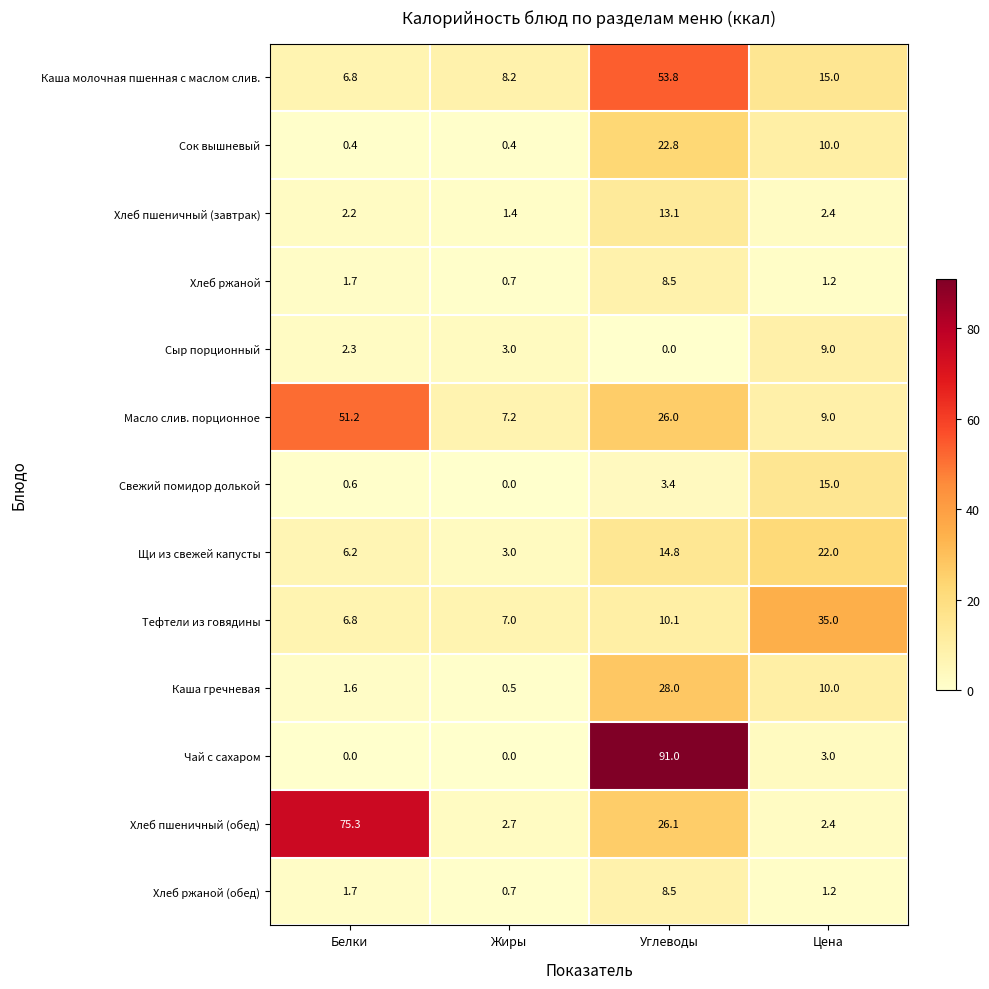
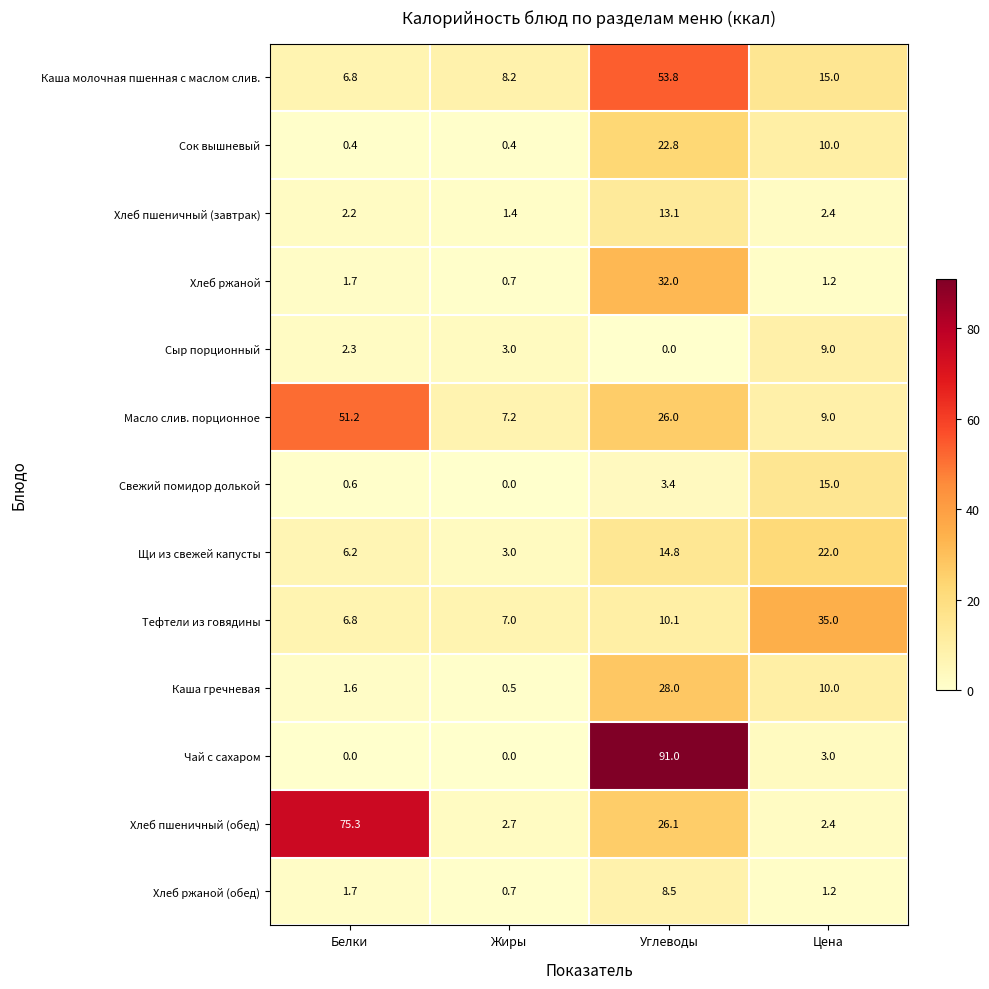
  {
    "Каша молочная пшенная с маслом слив.": {
      "Белки": 6.8,
      "Жиры": 8.2,
      "Углеводы": 53.8,
      "Цена": 15.0
    },
    "Сок вышневый": {
      "Белки": 0.4,
      "Жиры": 0.4,
      "Углеводы": 22.8,
      "Цена": 10.0
    },
    "Хлеб пшеничный (завтрак)": {
      "Белки": 2.2,
      "Жиры": 1.4,
      "Углеводы": 13.1,
      "Цена": 2.4
    },
    "Хлеб ржаной": {
      "Белки": 1.7,
      "Жиры": 0.7,
-     "Углеводы": 8.5,
+     "Углеводы": 32.0,
      "Цена": 1.2
    },
    "Сыр порционный": {
      "Белки": 2.3,
      "Жиры": 3.0,
      "Углеводы": 0.0,
      "Цена": 9.0
    },
    "Масло слив. порционное": {
      "Белки": 51.2,
      "Жиры": 7.2,
      "Углеводы": 26.0,
      "Цена": 9.0
    },
    "Свежий помидор долькой": {
      "Белки": 0.6,
      "Жиры": 0.0,
      "Углеводы": 3.4,
      "Цена": 15.0
    },
    "Щи из свежей капусты": {
      "Белки": 6.2,
      "Жиры": 3.0,
      "Углеводы": 14.8,
      "Цена": 22.0
    },
    "Тефтели из говядины": {
      "Белки": 6.8,
      "Жиры": 7.0,
      "Углеводы": 10.1,
      "Цена": 35.0
    },
    "Каша гречневая": {
      "Белки": 1.6,
      "Жиры": 0.5,
      "Углеводы": 28.0,
      "Цена": 10.0
    },
    "Чай с сахаром": {
      "Белки": 0.0,
      "Жиры": 0.0,
      "Углеводы": 91.0,
      "Цена": 3.0
    },
    "Хлеб пшеничный (обед)": {
      "Белки": 75.3,
      "Жиры": 2.7,
      "Углеводы": 26.1,
      "Цена": 2.4
    },
    "Хлеб ржаной (обед)": {
      "Белки": 1.7,
      "Жиры": 0.7,
      "Углеводы": 8.5,
      "Цена": 1.2
    }
  }
